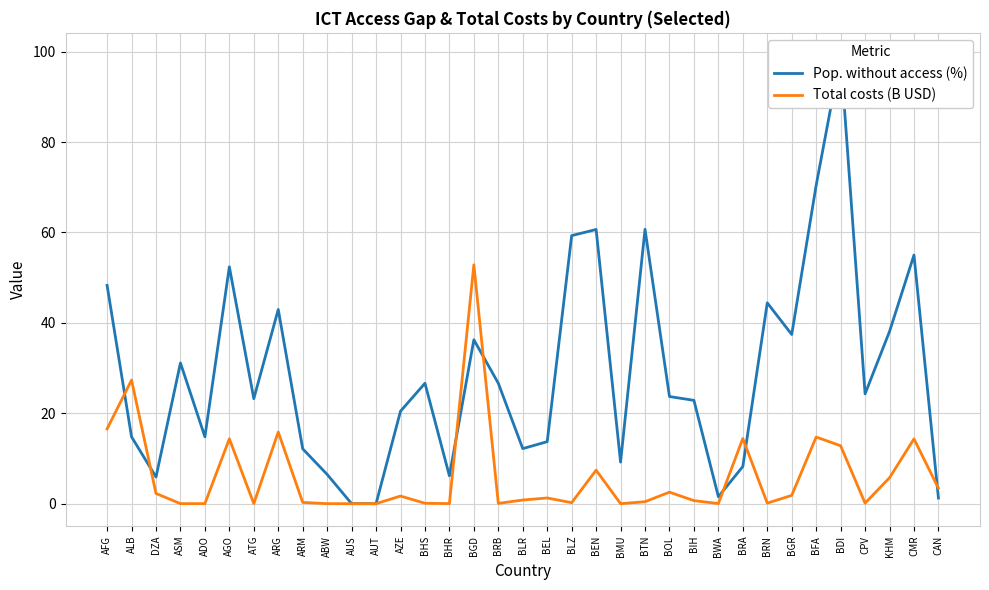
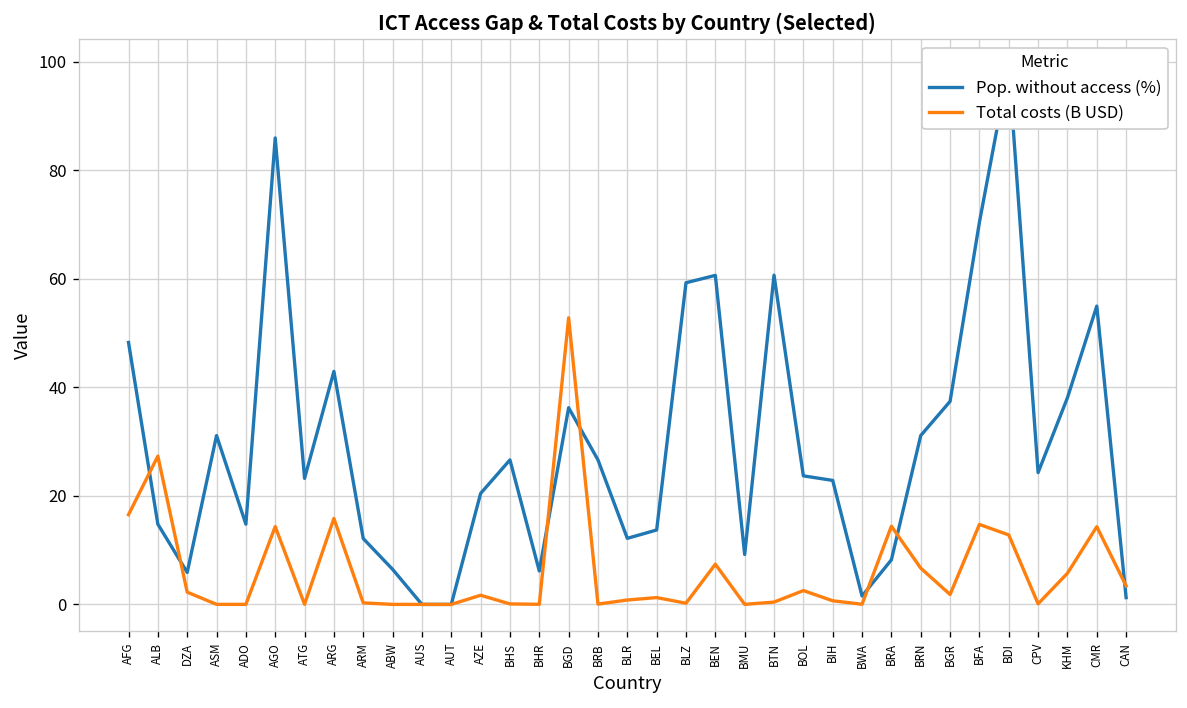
  {
    "Pop. without access (%)": {
      "AFG": 48,
      "ALB": 15,
      "DZA": 6,
      "ASM": 31,
      "ADO": 15,
-     "AGO": 52,
+     "AGO": 86,
      "ATG": 23,
      "ARG": 43,
      "ARM": 12,
      "ABW": 6,
      "AZE": 20,
      "BHS": 27,
      "BHR": 6,
      "BGD": 36,
      "BRB": 27,
      "BLR": 12,
      "BEL": 14,
      "BLZ": 59,
      "BEN": 61,
      "BMU": 9,
      "BTN": 61,
      "BOL": 24,
      "BIH": 23,
      "BWA": 2,
      "BRA": 8,
-     "BRN": 44,
+     "BRN": 31,
      "BGR": 37,
      "BFA": 70,
      "CPV": 24,
      "KHM": 38,
      "CMR": 55,
      "CAN": 1
    },
    "Total costs (B USD)": {
      "AFG": 17,
      "ALB": 27,
      "DZA": 2,
      "ASM": 0,
      "ADO": 0,
      "AGO": 14,
      "ATG": 0,
      "ARG": 16,
      "ARM": 0,
      "ABW": 0,
      "AZE": 2,
      "BHS": 0,
      "BHR": 0,
      "BGD": 53,
      "BRB": 0,
      "BLR": 1,
      "BEL": 1,
      "BLZ": 0,
      "BEN": 7,
      "BMU": 0,
      "BTN": 0,
      "BOL": 3,
      "BIH": 1,
      "BWA": 0,
      "BRA": 14,
-     "BRN": 0,
+     "BRN": 7,
      "BGR": 2,
      "BFA": 15,
      "BDI": 13,
      "CPV": 0,
      "KHM": 6,
      "CMR": 14,
      "CAN": 3
    }
  }
